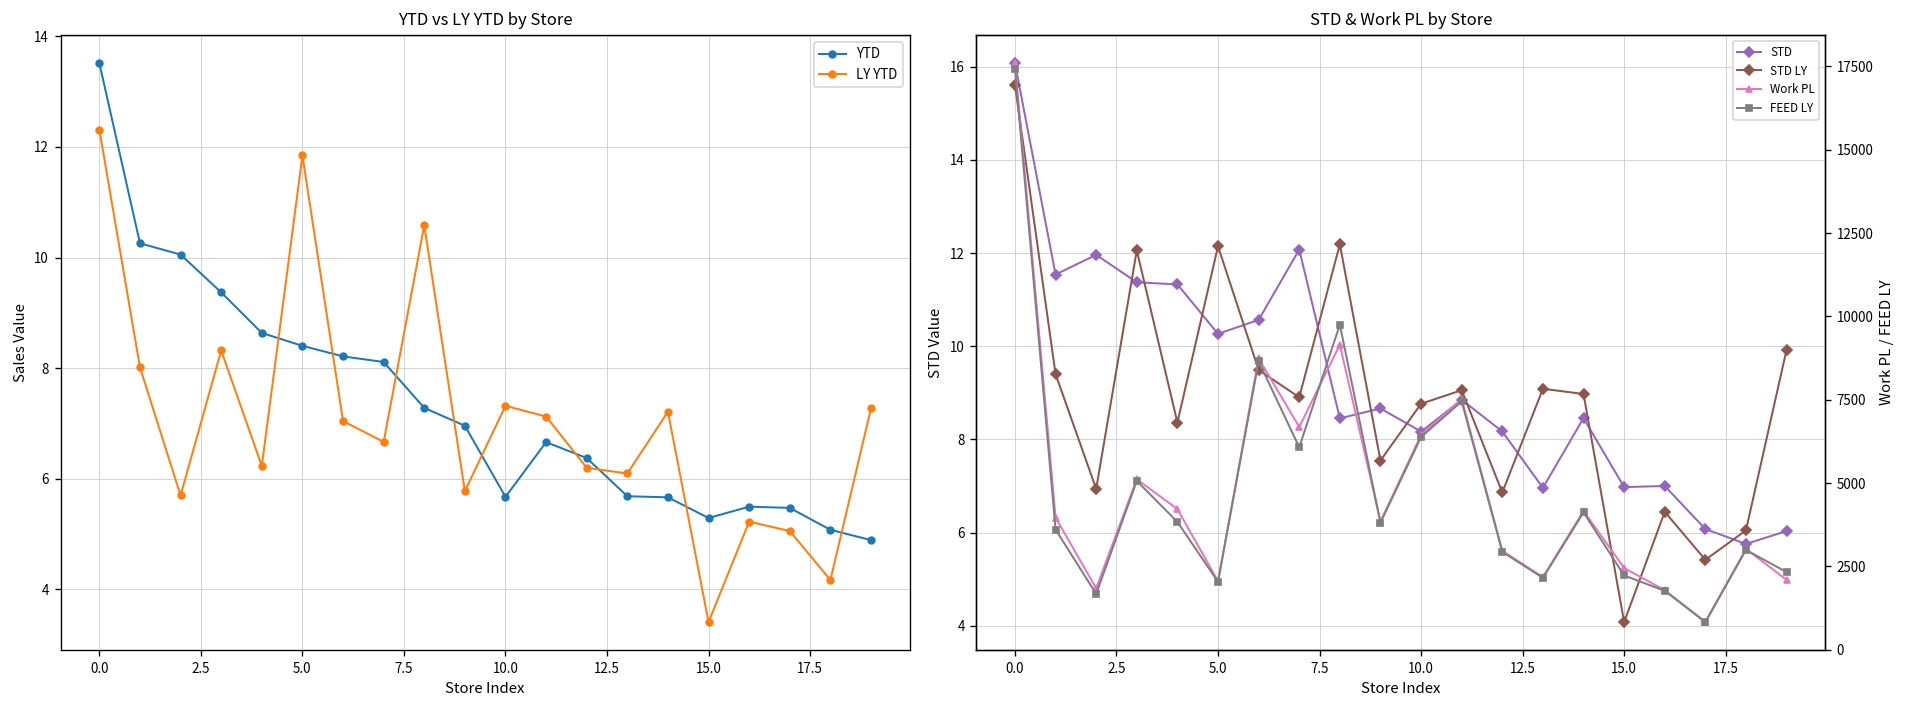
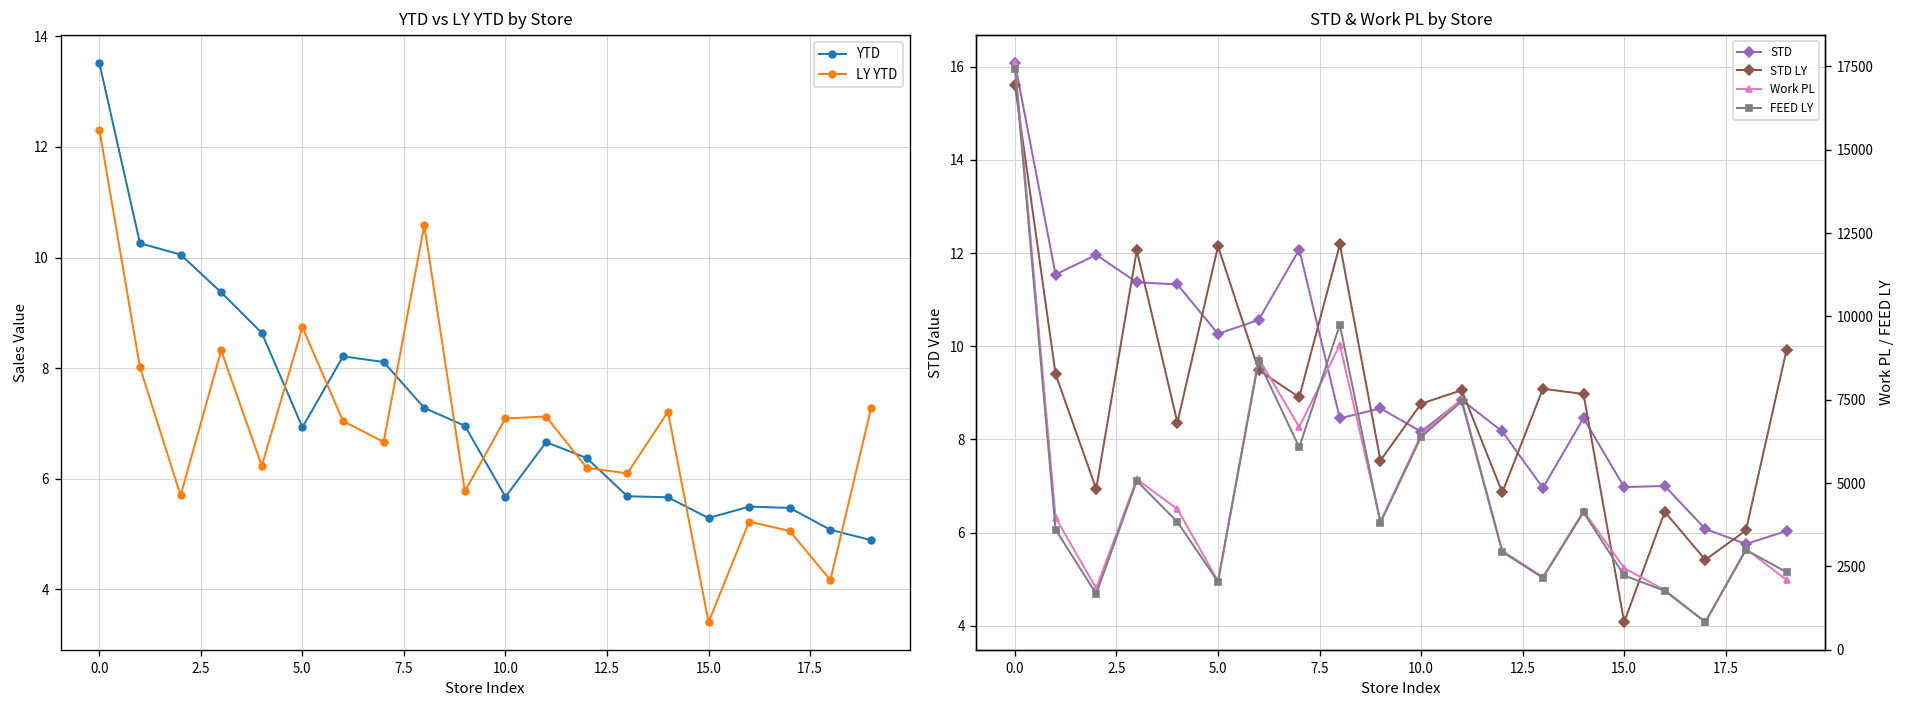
  {
    "YTD vs LY YTD by Store": {
      "YTD": {
        "0.0": 13.5,
-       "5.0": 8.4,
+       "5.0": 6.9,
        "10.0": 5.7,
        "15.0": 5.3
      },
      "LY YTD": {
        "0.0": 12.3,
-       "5.0": 11.8,
-       "10.0": 7.3,
+       "5.0": 8.7,
+       "10.0": 7.1,
        "15.0": 3.4
      }
    }
  }
